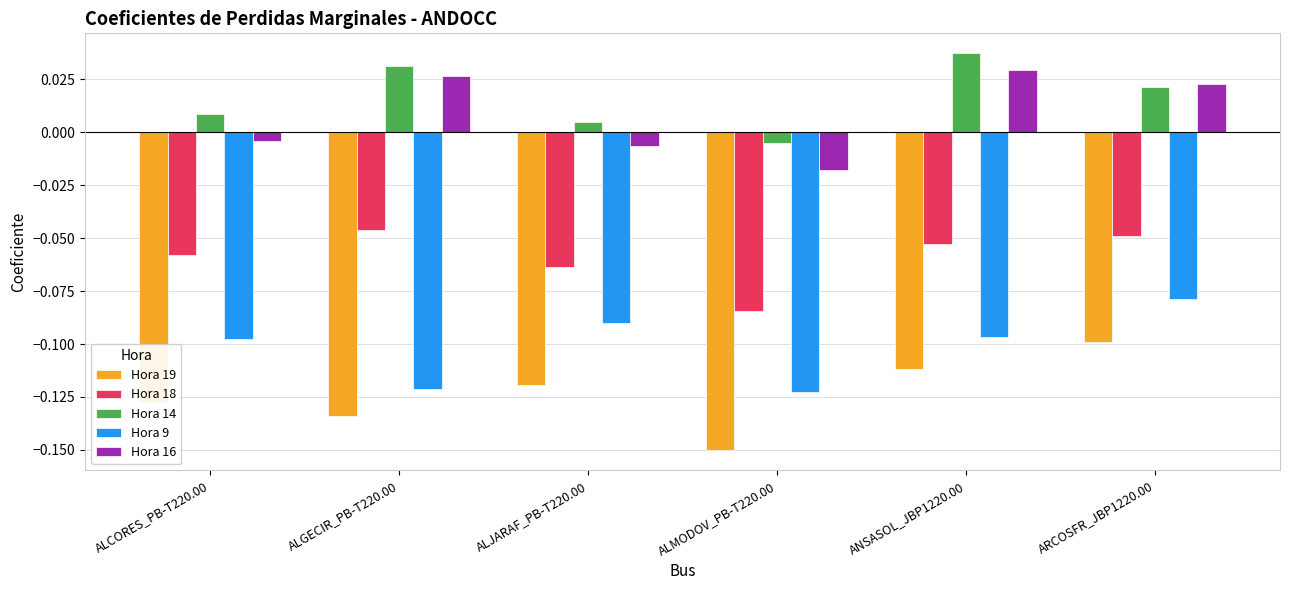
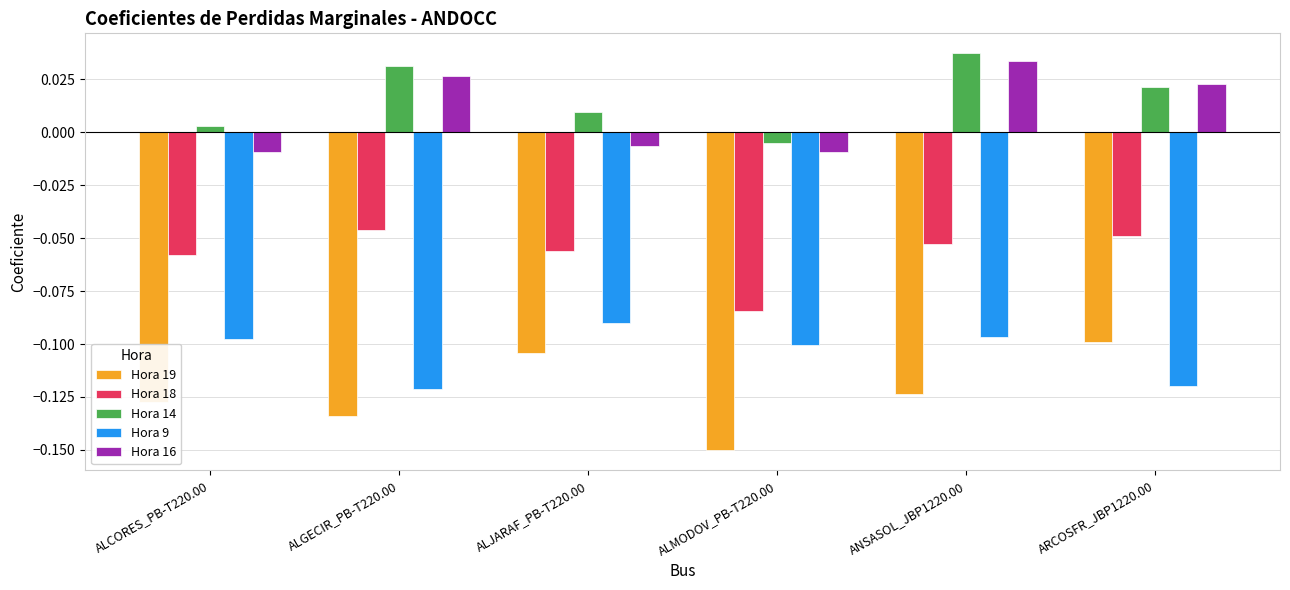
  {
    "Hora 19": {
      "ALGECIR_PB-T220.00": -0.134,
-     "ALJARAF_PB-T220.00": -0.119,
+     "ALJARAF_PB-T220.00": -0.104,
      "ALMODOV_PB-T220.00": -0.150,
-     "ANSASOL_JBP1220.00": -0.112,
+     "ANSASOL_JBP1220.00": -0.124,
      "ARCOSFR_JBP1220.00": -0.099
    },
    "Hora 18": {
      "ALCORES_PB-T220.00": -0.058,
      "ALGECIR_PB-T220.00": -0.046,
-     "ALJARAF_PB-T220.00": -0.064,
+     "ALJARAF_PB-T220.00": -0.056,
      "ALMODOV_PB-T220.00": -0.084,
      "ANSASOL_JBP1220.00": -0.053,
      "ARCOSFR_JBP1220.00": -0.049
    },
    "Hora 14": {
-     "ALCORES_PB-T220.00": 0.009,
+     "ALCORES_PB-T220.00": 0.003,
      "ALGECIR_PB-T220.00": 0.032,
-     "ALJARAF_PB-T220.00": 0.005,
+     "ALJARAF_PB-T220.00": 0.010,
      "ALMODOV_PB-T220.00": -0.005,
      "ANSASOL_JBP1220.00": 0.037,
      "ARCOSFR_JBP1220.00": 0.021
    },
    "Hora 9": {
      "ALCORES_PB-T220.00": -0.097,
      "ALGECIR_PB-T220.00": -0.121,
      "ALJARAF_PB-T220.00": -0.090,
-     "ALMODOV_PB-T220.00": -0.123,
+     "ALMODOV_PB-T220.00": -0.101,
      "ANSASOL_JBP1220.00": -0.097,
-     "ARCOSFR_JBP1220.00": -0.078
+     "ARCOSFR_JBP1220.00": -0.120
    },
    "Hora 16": {
-     "ALCORES_PB-T220.00": -0.004,
+     "ALCORES_PB-T220.00": -0.009,
      "ALGECIR_PB-T220.00": 0.027,
      "ALJARAF_PB-T220.00": -0.006,
-     "ALMODOV_PB-T220.00": -0.018,
-     "ANSASOL_JBP1220.00": 0.029,
+     "ALMODOV_PB-T220.00": -0.009,
+     "ANSASOL_JBP1220.00": 0.034,
      "ARCOSFR_JBP1220.00": 0.023
    }
  }
